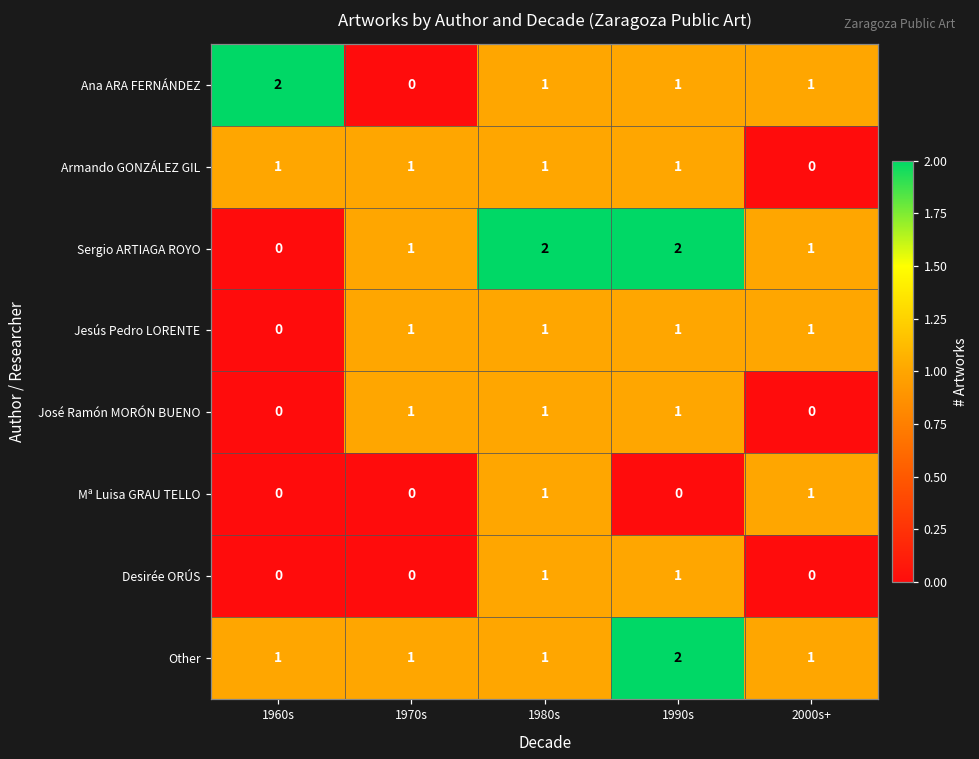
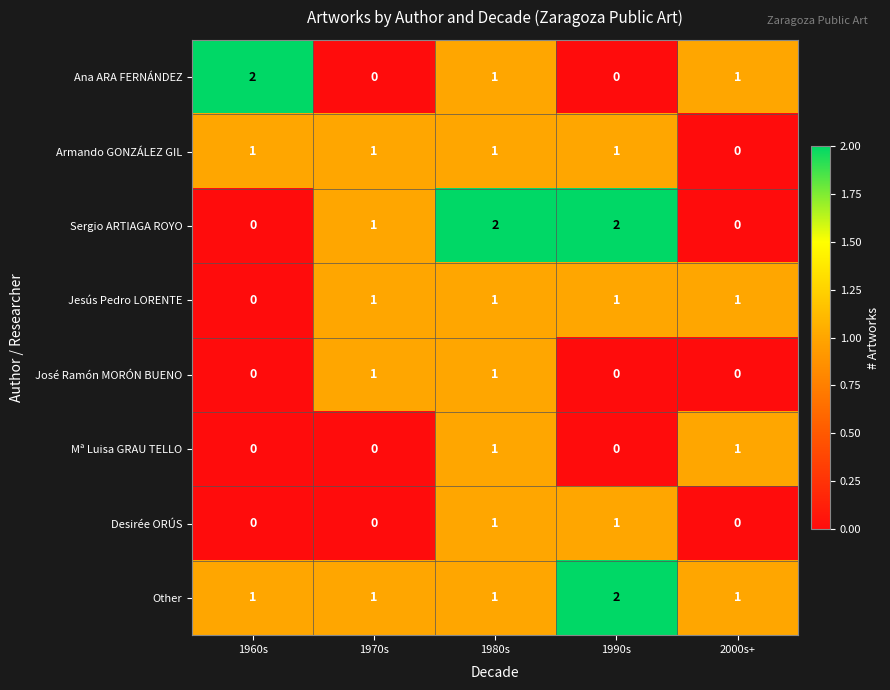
  {
    "Ana ARA FERNÁNDEZ": {
      "1960s": 2,
      "1970s": 0,
      "1980s": 1,
-     "1990s": 1,
+     "1990s": 0,
      "2000s+": 1
    },
    "Armando GONZÁLEZ GIL": {
      "1960s": 1,
      "1970s": 1,
      "1980s": 1,
      "1990s": 1,
      "2000s+": 0
    },
    "Sergio ARTIAGA ROYO": {
      "1960s": 0,
      "1970s": 1,
      "1980s": 2,
      "1990s": 2,
-     "2000s+": 1
+     "2000s+": 0
    },
    "Jesús Pedro LORENTE": {
      "1960s": 0,
      "1970s": 1,
      "1980s": 1,
      "1990s": 1,
      "2000s+": 1
    },
    "José Ramón MORÓN BUENO": {
      "1960s": 0,
      "1970s": 1,
      "1980s": 1,
-     "1990s": 1,
+     "1990s": 0,
      "2000s+": 0
    },
    "Mª Luisa GRAU TELLO": {
      "1960s": 0,
      "1970s": 0,
      "1980s": 1,
      "1990s": 0,
      "2000s+": 1
    },
    "Desirée ORÚS": {
      "1960s": 0,
      "1970s": 0,
      "1980s": 1,
      "1990s": 1,
      "2000s+": 0
    },
    "Other": {
      "1960s": 1,
      "1970s": 1,
      "1980s": 1,
      "1990s": 2,
      "2000s+": 1
    }
  }
